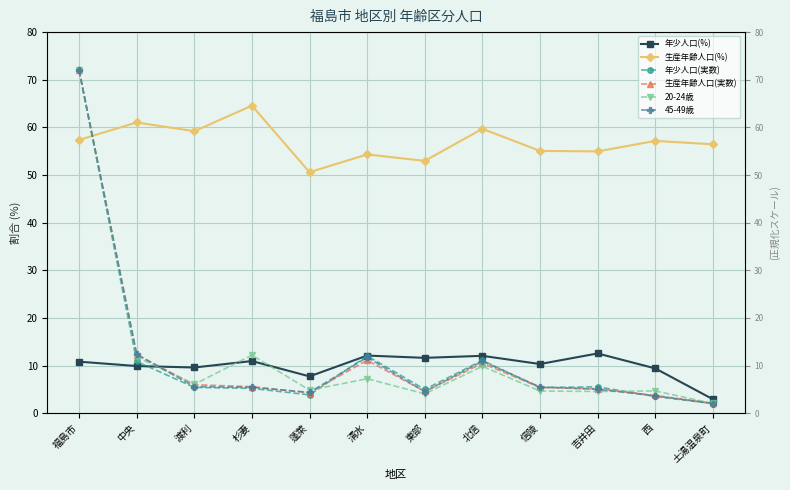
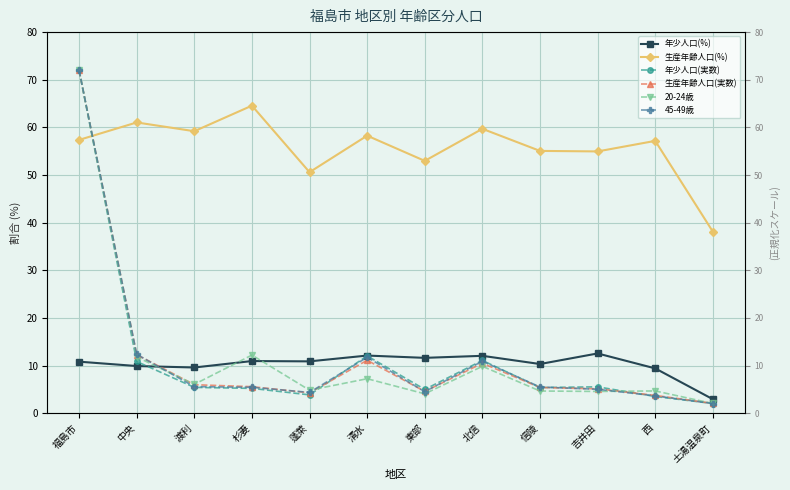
  {
    "年少人口(%)": {
      "福島市": 11,
      "中央": 10,
      "渡利": 10,
      "杉妻": 11,
-     "蓬萊": 8,
+     "蓬萊": 11,
      "清水": 12,
      "東部": 12,
      "北信": 12,
      "信陵": 10,
      "吉井田": 13,
      "西": 9,
      "土湯温泉町": 3
    },
    "生産年齢人口(%)": {
      "福島市": 57,
      "中央": 61,
      "渡利": 59,
      "杉妻": 65,
      "蓬萊": 51,
-     "清水": 54,
+     "清水": 58,
      "東部": 53,
      "北信": 60,
      "信陵": 55,
      "吉井田": 55,
      "西": 57,
-     "土湯温泉町": 56
+     "土湯温泉町": 38
    },
    "生産年齢人口(実数)": {
      "清水": 11
    },
    "20-24歳": {
      "杉妻": 12,
      "清水": 7,
      "北信": 10,
      "信陵": 5,
      "西": 5
    }
  }
